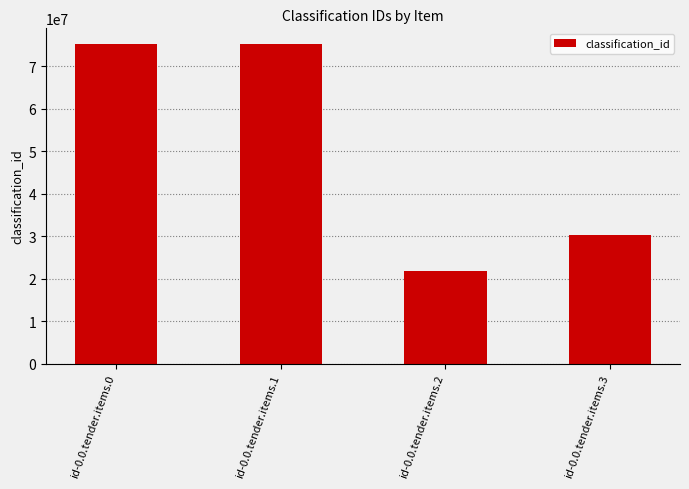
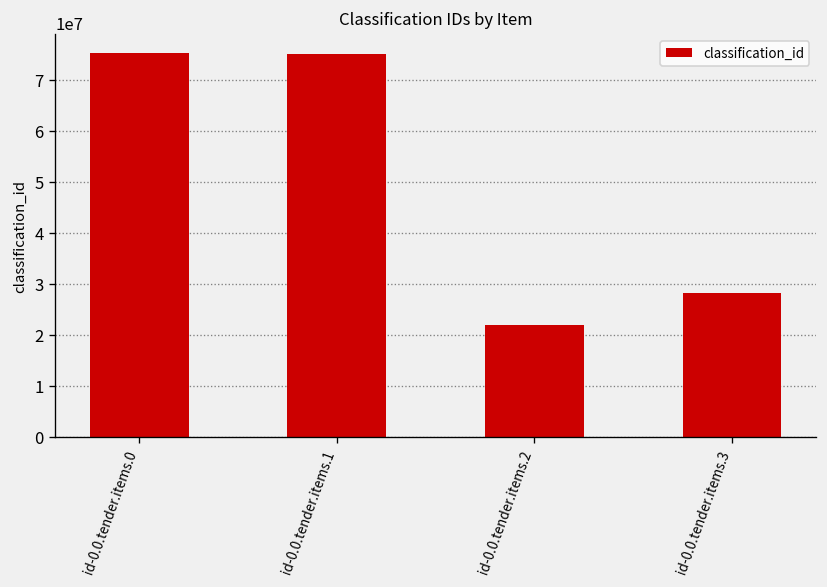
  {
    "id-0.0.tender.items.0": 75000000,
    "id-0.0.tender.items.1": 75000000,
    "id-0.0.tender.items.2": 22000000,
-   "id-0.0.tender.items.3": 30000000
+   "id-0.0.tender.items.3": 28000000
  }
